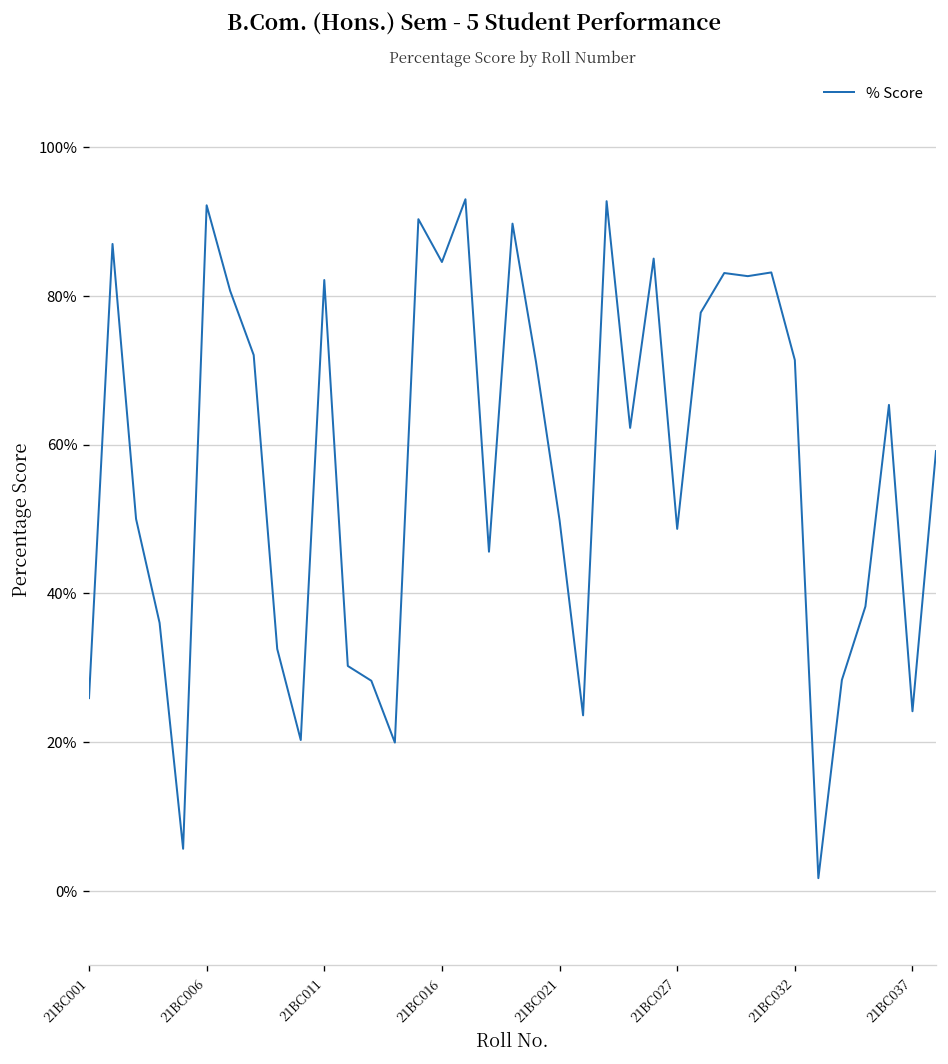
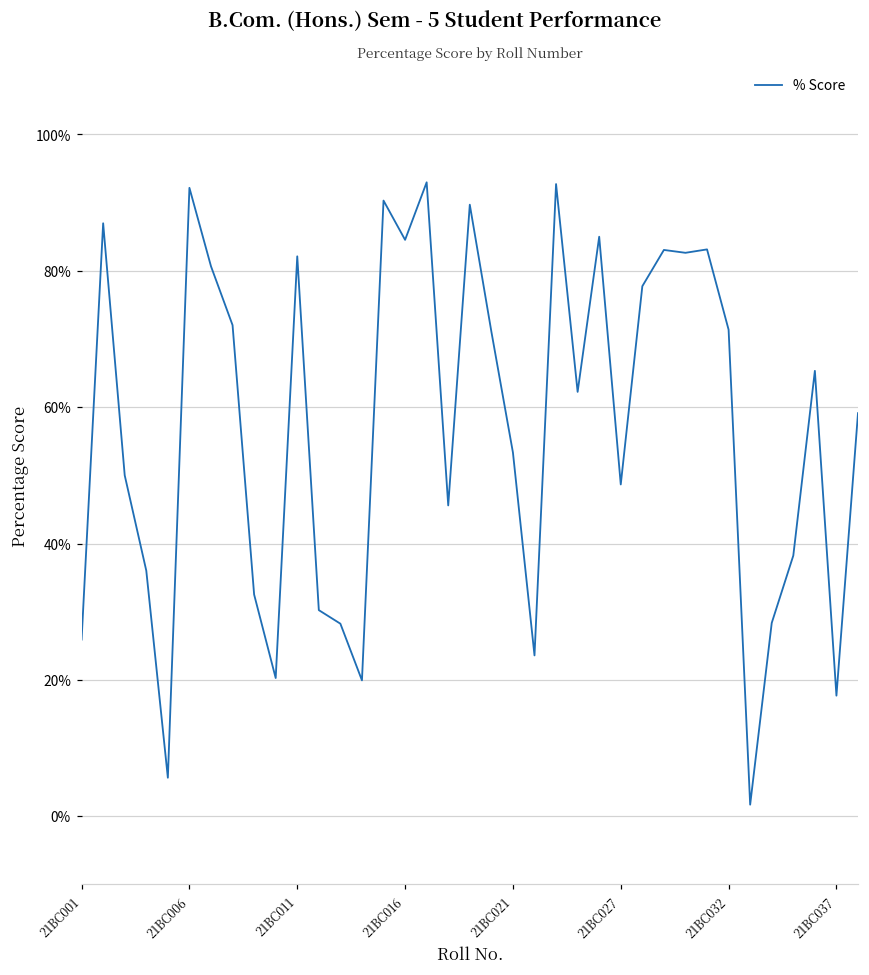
  {
    "21BC001": "26%",
    "21BC006": "92%",
    "21BC011": "82%",
    "21BC016": "85%",
-   "21BC021": "50%",
+   "21BC021": "53%",
    "21BC027": "49%",
    "21BC032": "71%",
-   "21BC037": "24%"
+   "21BC037": "18%"
  }
